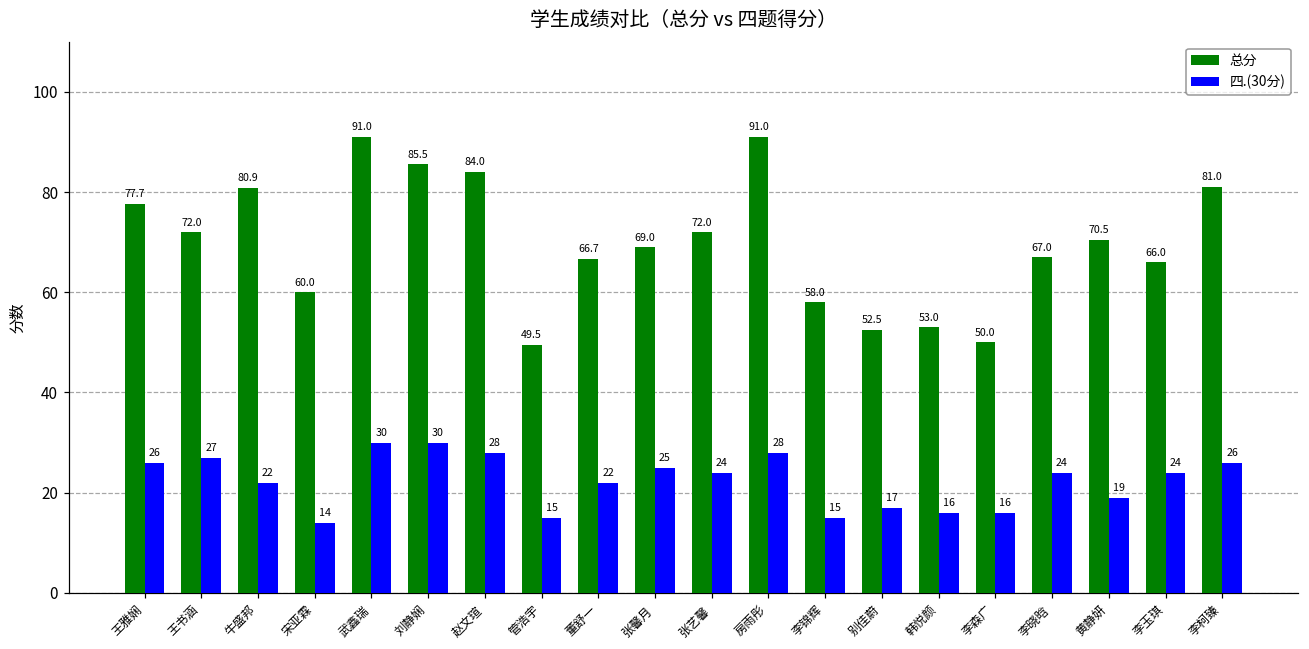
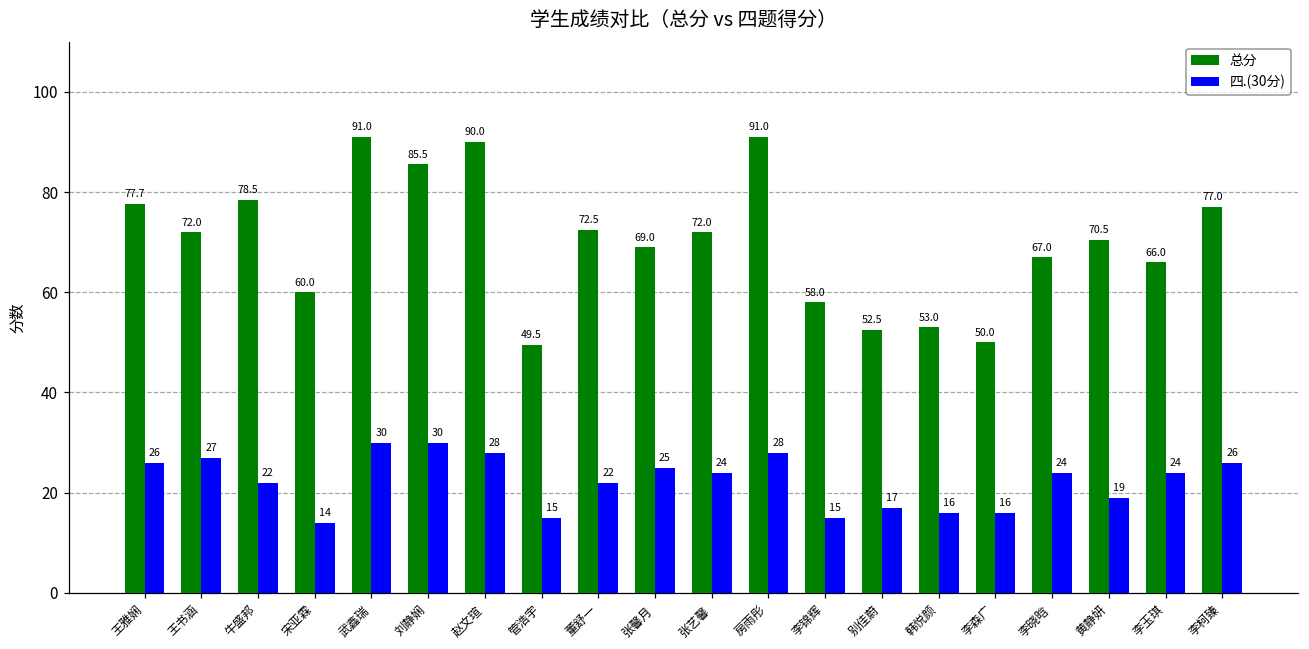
  {
    "总分": {
      "王雅娴": 77.7,
      "王书涵": 72.0,
-     "牛盛邦": 80.9,
+     "牛盛邦": 78.5,
      "宋亚霖": 60.0,
      "武鑫瑞": 91.0,
      "刘静娴": 85.5,
-     "赵文瑄": 84.0,
+     "赵文瑄": 90.0,
      "管浩宇": 49.5,
-     "董舒一": 66.7,
+     "董舒一": 72.5,
      "张馨月": 69.0,
      "张艺馨": 72.0,
      "房雨彤": 91.0,
      "李锦辉": 58.0,
      "别佳蔚": 52.5,
      "韩悦颜": 53.0,
      "李森广": 50.0,
      "李晓晗": 67.0,
      "黄静妍": 70.5,
      "李玉琪": 66.0,
-     "李柯臻": 81.0
+     "李柯臻": 77.0
    },
    "四.(30分)": {
      "王雅娴": 26,
      "王书涵": 27,
      "牛盛邦": 22,
      "宋亚霖": 14,
      "武鑫瑞": 30,
      "刘静娴": 30,
      "赵文瑄": 28,
      "管浩宇": 15,
      "董舒一": 22,
      "张馨月": 25,
      "张艺馨": 24,
      "房雨彤": 28,
      "李锦辉": 15,
      "别佳蔚": 17,
      "韩悦颜": 16,
      "李森广": 16,
      "李晓晗": 24,
      "黄静妍": 19,
      "李玉琪": 24,
      "李柯臻": 26
    }
  }
